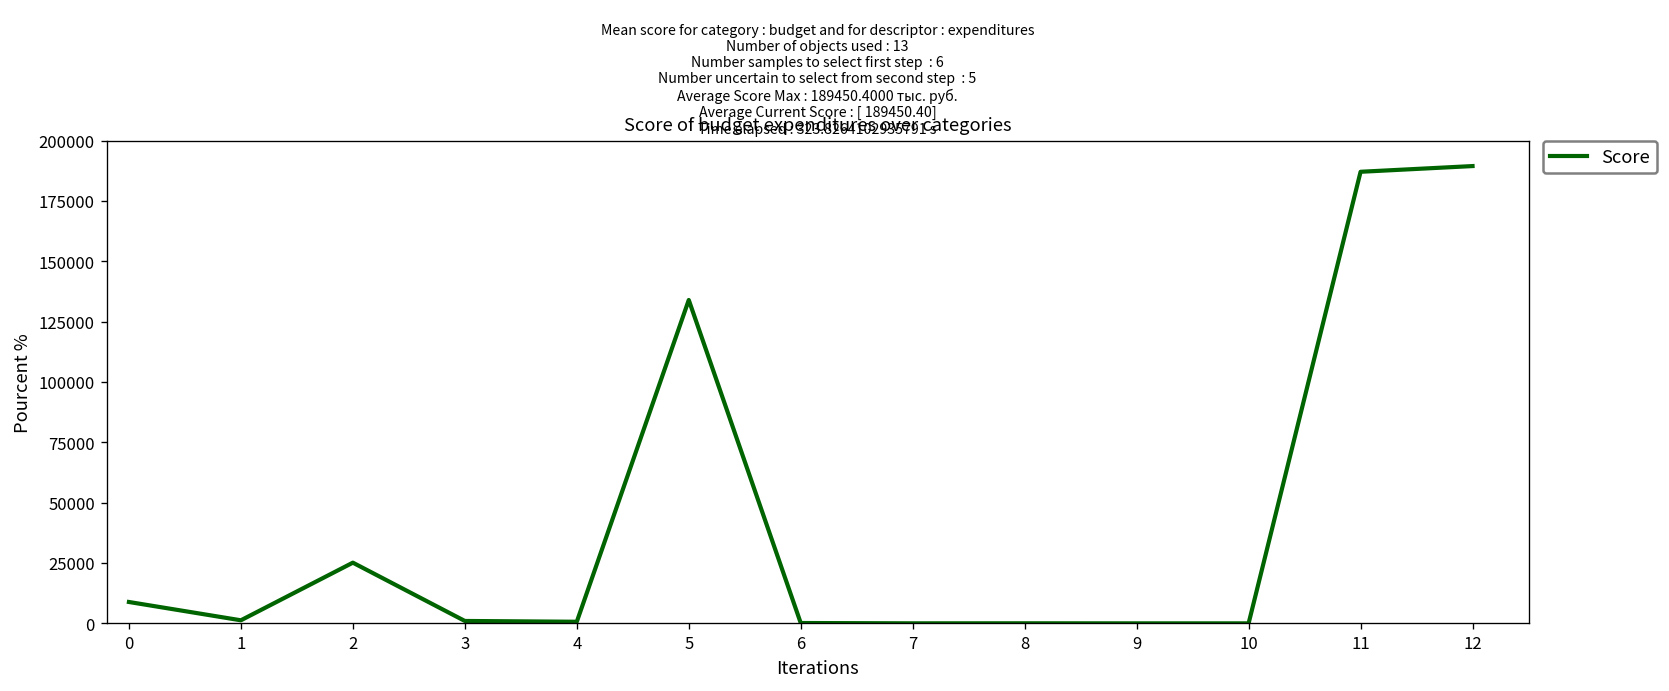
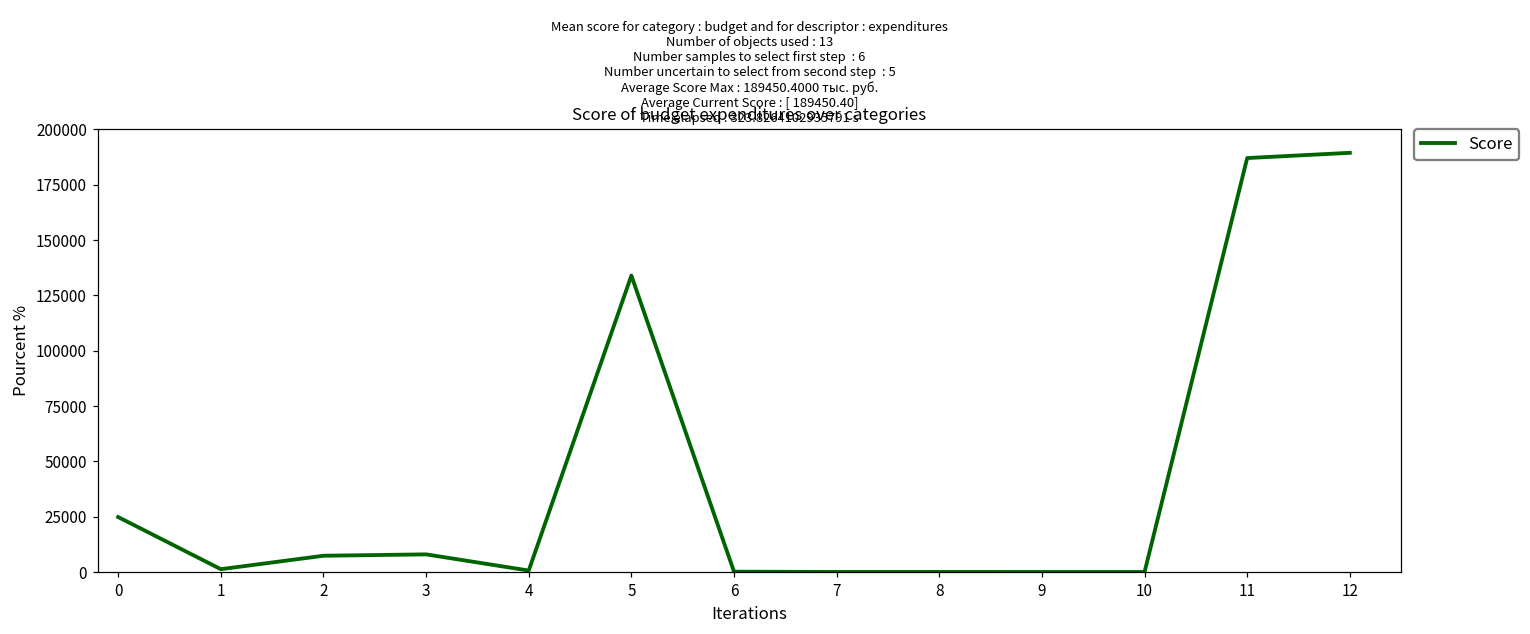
  {
-   "0": 9000,
+   "0": 25000,
    "1": 1000,
-   "2": 25000,
-   "3": 1000,
+   "2": 7000,
+   "3": 8000,
    "4": 1000,
    "5": 134000,
    "6": 0,
    "7": 0,
    "8": 0,
    "9": 0,
    "10": 0,
    "11": 187000,
    "12": 189000
  }
